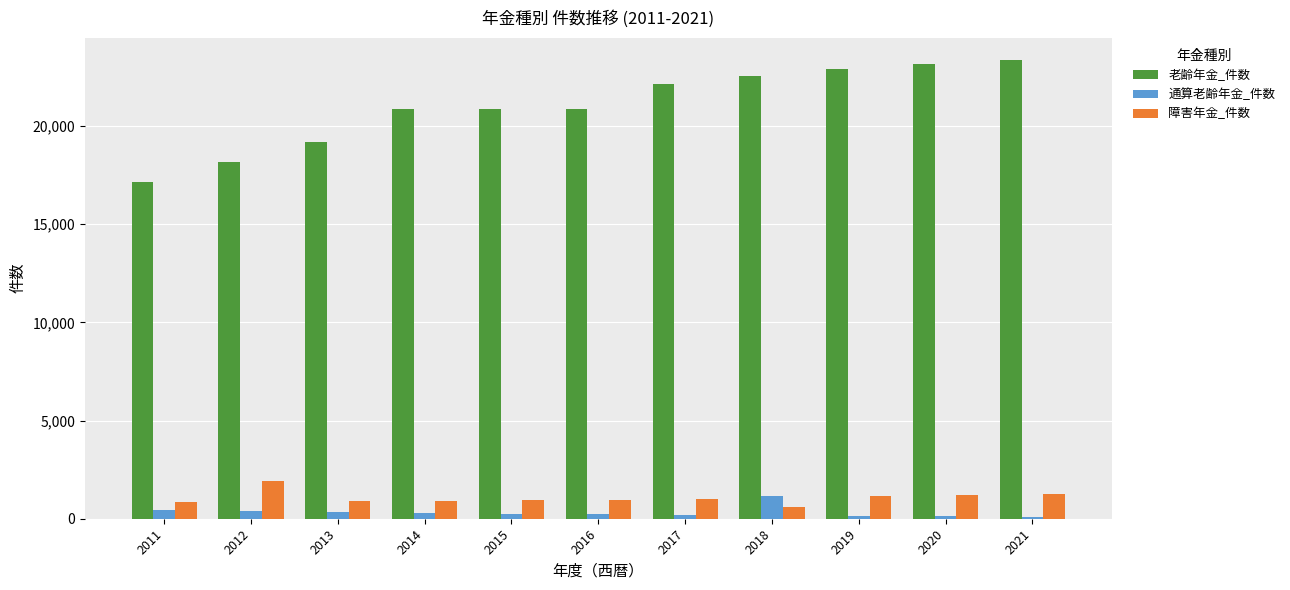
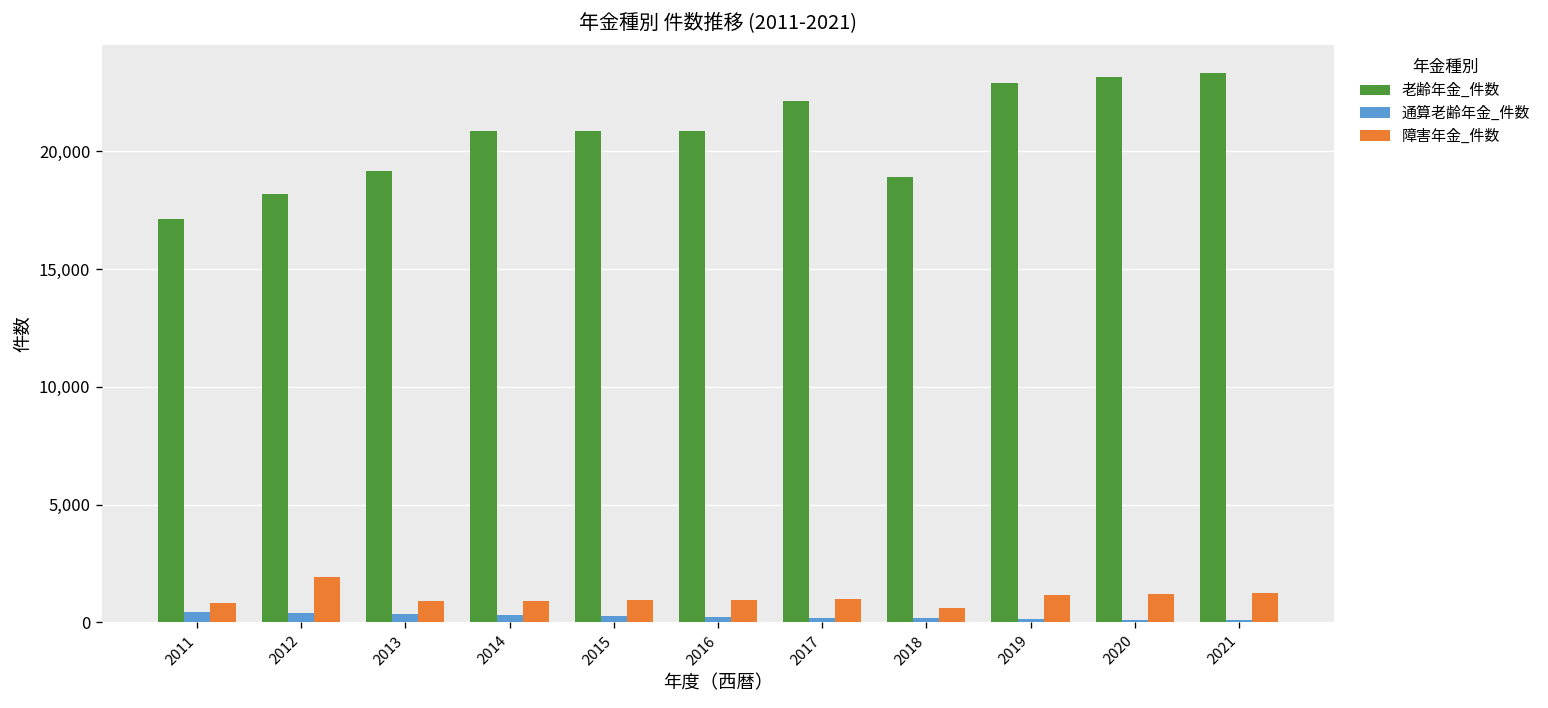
  {
    "老齢年金_件数": {
      "2011": "17,100",
      "2012": "18,200",
      "2013": "19,200",
      "2014": "20,900",
      "2015": "20,800",
      "2016": "20,900",
      "2017": "22,100",
-     "2018": "22,500",
+     "2018": "18,900",
      "2019": "22,900",
      "2020": "23,200",
      "2021": "23,300"
    },
    "通算老齢年金_件数": {
      "2011": "400",
      "2012": "400",
      "2013": "300",
      "2014": "300",
      "2015": "300",
      "2016": "200",
      "2017": "200",
-     "2018": "1,100",
+     "2018": "200",
      "2019": "200"
    },
    "障害年金_件数": {
      "2011": "800",
      "2012": "1,900",
      "2013": "900",
      "2014": "900",
      "2015": "900",
      "2016": "1,000",
      "2017": "1,000",
      "2018": "600",
      "2019": "1,200",
      "2020": "1,200",
      "2021": "1,300"
    }
  }
